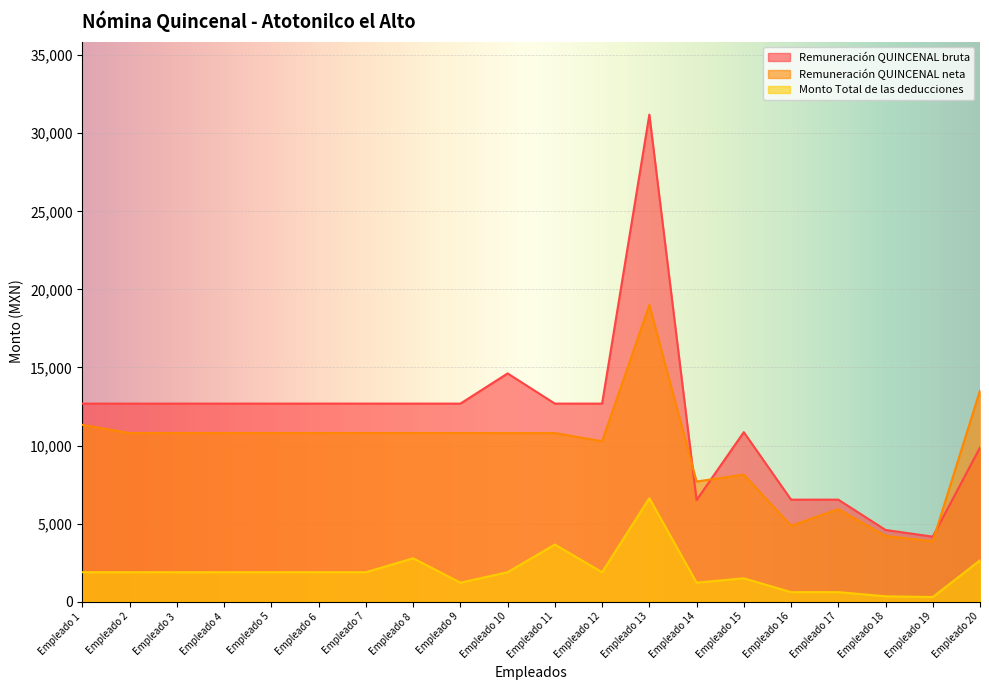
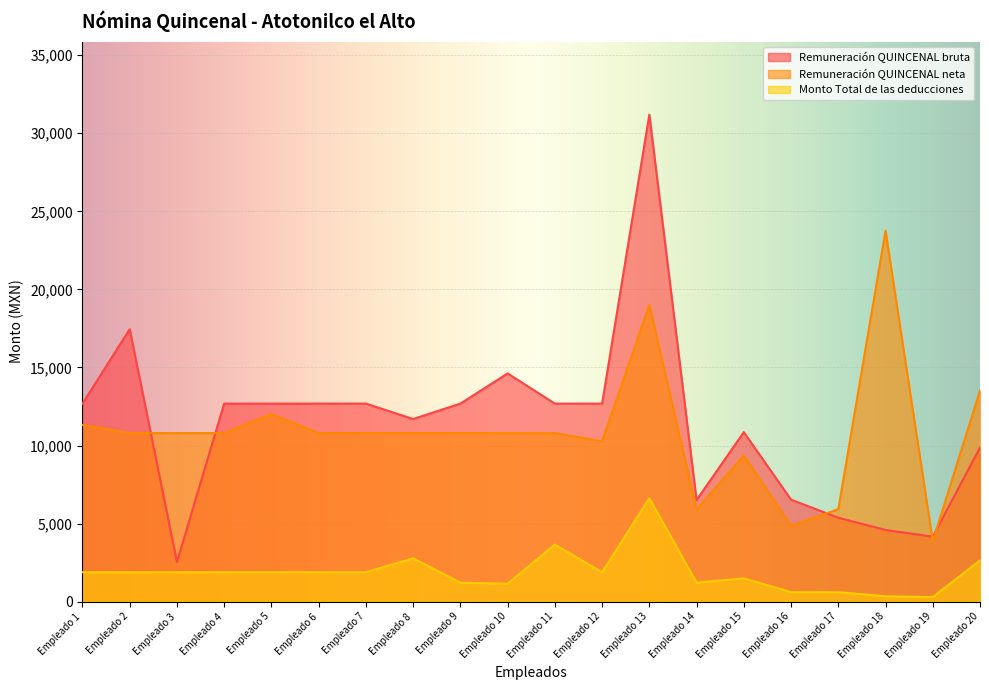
  {
    "Remuneración QUINCENAL bruta": {
      "Empleado 1": "12,700",
-     "Empleado 2": "12,700",
-     "Empleado 3": "12,700",
+     "Empleado 2": "17,400",
+     "Empleado 3": "2,500",
      "Empleado 4": "12,700",
      "Empleado 5": "12,700",
      "Empleado 6": "12,700",
      "Empleado 7": "12,700",
-     "Empleado 8": "12,700",
+     "Empleado 8": "11,700",
      "Empleado 9": "12,700",
      "Empleado 10": "14,600",
      "Empleado 11": "12,700",
      "Empleado 12": "12,700",
      "Empleado 13": "31,200",
      "Empleado 14": "6,500",
      "Empleado 15": "10,900",
      "Empleado 16": "6,500",
-     "Empleado 17": "6,500",
+     "Empleado 17": "5,400",
      "Empleado 18": "4,600",
      "Empleado 19": "4,200",
      "Empleado 20": "9,900"
    },
    "Remuneración QUINCENAL neta": {
      "Empleado 1": "11,300",
      "Empleado 2": "10,800",
      "Empleado 3": "10,800",
      "Empleado 4": "10,800",
-     "Empleado 5": "10,800",
+     "Empleado 5": "12,000",
      "Empleado 6": "10,800",
      "Empleado 7": "10,800",
      "Empleado 8": "10,800",
      "Empleado 9": "10,800",
      "Empleado 10": "10,800",
      "Empleado 11": "10,800",
      "Empleado 12": "10,300",
      "Empleado 13": "19,000",
-     "Empleado 14": "7,700",
-     "Empleado 15": "8,100",
+     "Empleado 14": "5,900",
+     "Empleado 15": "9,400",
      "Empleado 16": "4,900",
      "Empleado 17": "5,900",
-     "Empleado 18": "4,200",
+     "Empleado 18": "23,800",
      "Empleado 19": "3,900",
      "Empleado 20": "13,500"
    },
    "Monto Total de las deducciones": {
      "Empleado 1": "1,900",
      "Empleado 2": "1,900",
      "Empleado 3": "1,900",
      "Empleado 4": "1,900",
      "Empleado 5": "1,900",
      "Empleado 6": "1,900",
      "Empleado 7": "1,900",
      "Empleado 8": "2,800",
      "Empleado 9": "1,200",
-     "Empleado 10": "1,900",
+     "Empleado 10": "1,100",
      "Empleado 11": "3,700",
      "Empleado 12": "1,900",
      "Empleado 13": "6,600",
      "Empleado 14": "1,200",
      "Empleado 15": "1,500",
      "Empleado 16": "600",
      "Empleado 17": "600",
      "Empleado 18": "300",
      "Empleado 19": "300",
      "Empleado 20": "2,600"
    }
  }
